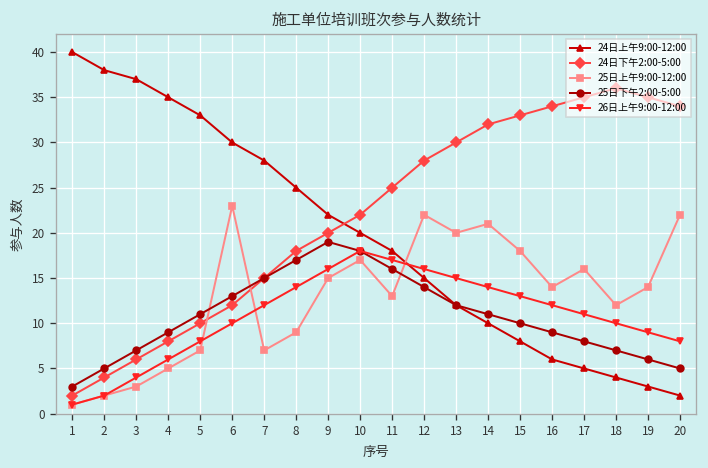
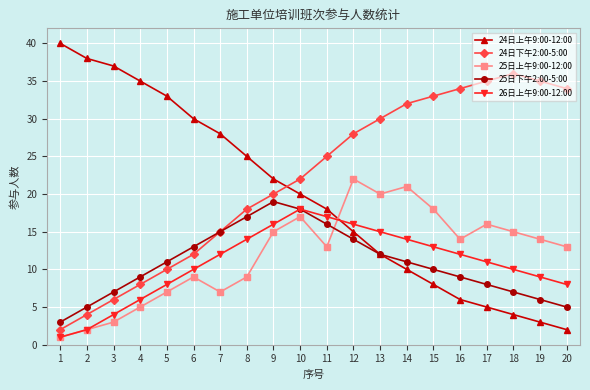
  {
    "25日上午9:00-12:00": {
      "3": 3,
      "4": 5,
      "5": 7,
-     "6": 23,
+     "6": 9,
      "7": 7,
      "8": 9,
      "9": 15,
      "10": 17,
      "11": 13,
      "12": 22,
      "13": 20,
      "14": 21,
      "15": 18,
      "16": 14,
      "17": 16,
-     "18": 12,
+     "18": 15,
      "19": 14,
-     "20": 22
+     "20": 13
    }
  }
